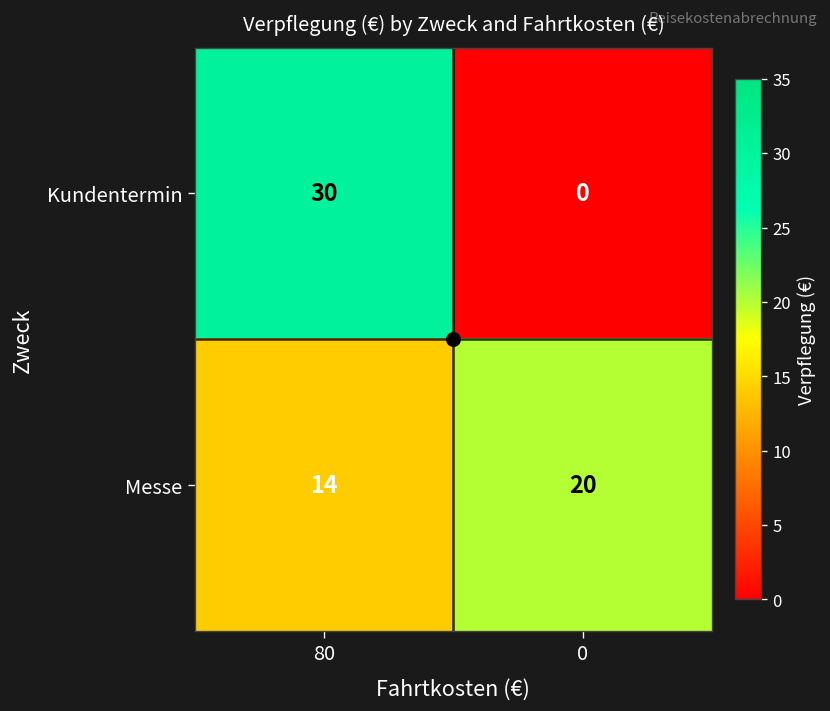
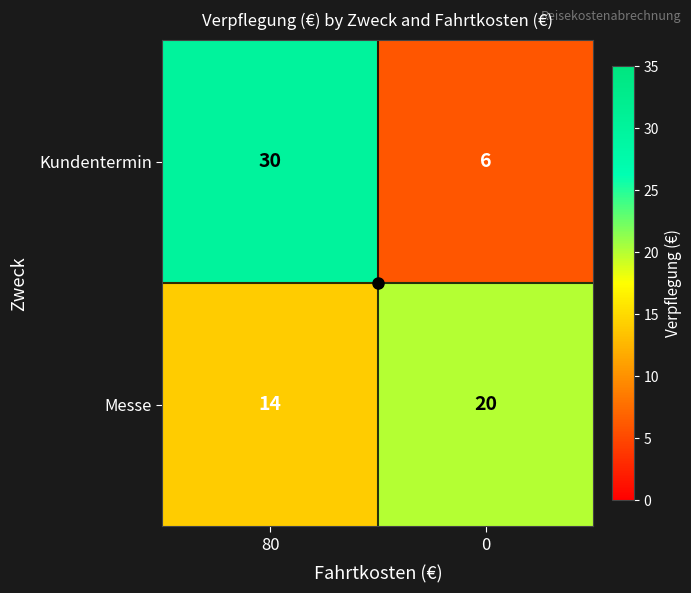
  {
    "Kundentermin": {
      "80": 30,
-     "0": 0
+     "0": 6
    },
    "Messe": {
      "80": 14,
      "0": 20
    }
  }
